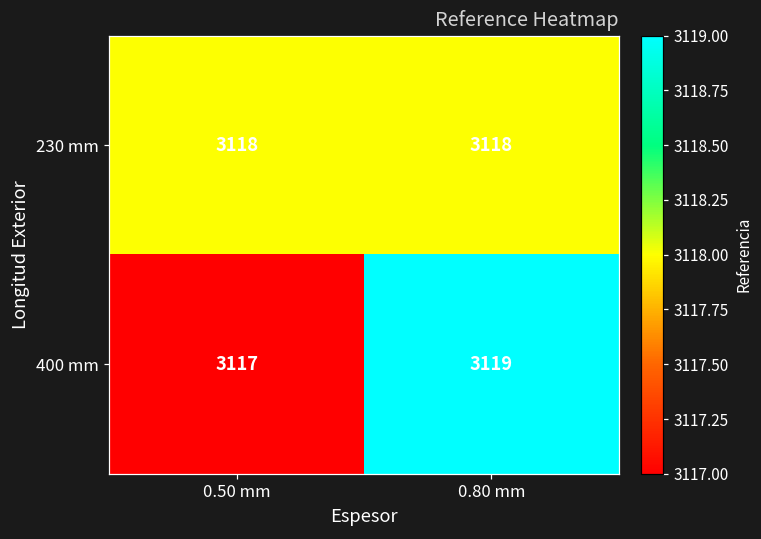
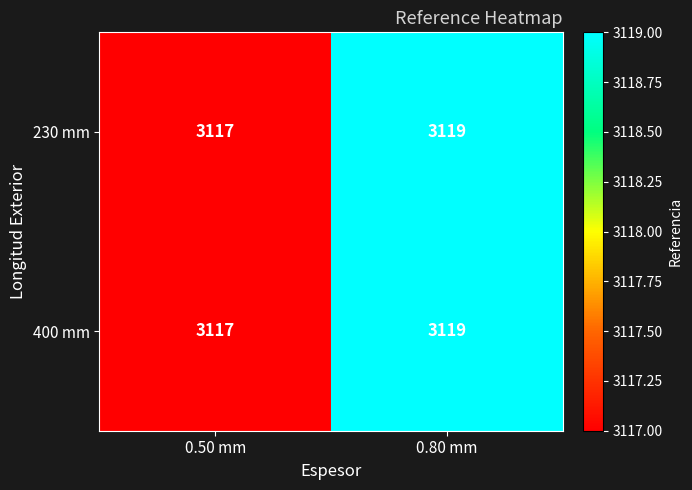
  {
    "230 mm": {
-     "0.50 mm": 3118,
-     "0.80 mm": 3118
+     "0.50 mm": 3117,
+     "0.80 mm": 3119
    },
    "400 mm": {
      "0.50 mm": 3117,
      "0.80 mm": 3119
    }
  }
